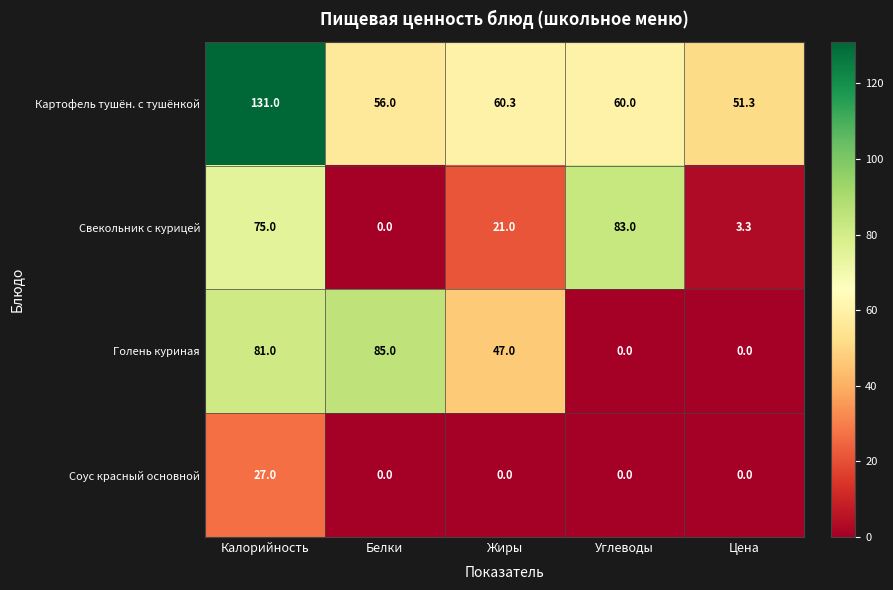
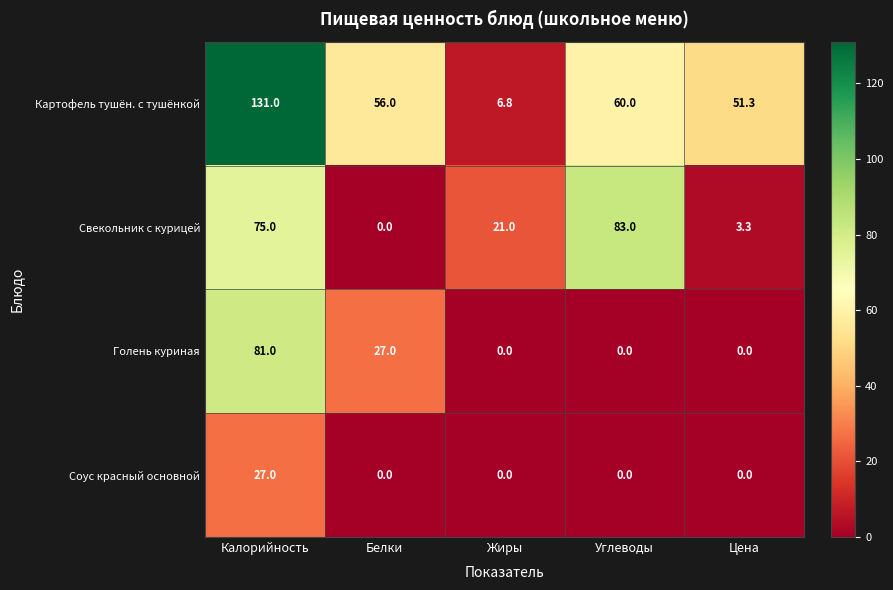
  {
    "Картофель тушён. с тушёнкой": {
      "Калорийность": 131.0,
      "Белки": 56.0,
-     "Жиры": 60.3,
+     "Жиры": 6.8,
      "Углеводы": 60.0,
      "Цена": 51.3
    },
    "Свекольник с курицей": {
      "Калорийность": 75.0,
      "Белки": 0.0,
      "Жиры": 21.0,
      "Углеводы": 83.0,
      "Цена": 3.3
    },
    "Голень куриная": {
      "Калорийность": 81.0,
-     "Белки": 85.0,
-     "Жиры": 47.0,
+     "Белки": 27.0,
+     "Жиры": 0.0,
      "Углеводы": 0.0,
      "Цена": 0.0
    },
    "Соус красный основной": {
      "Калорийность": 27.0,
      "Белки": 0.0,
      "Жиры": 0.0,
      "Углеводы": 0.0,
      "Цена": 0.0
    }
  }
